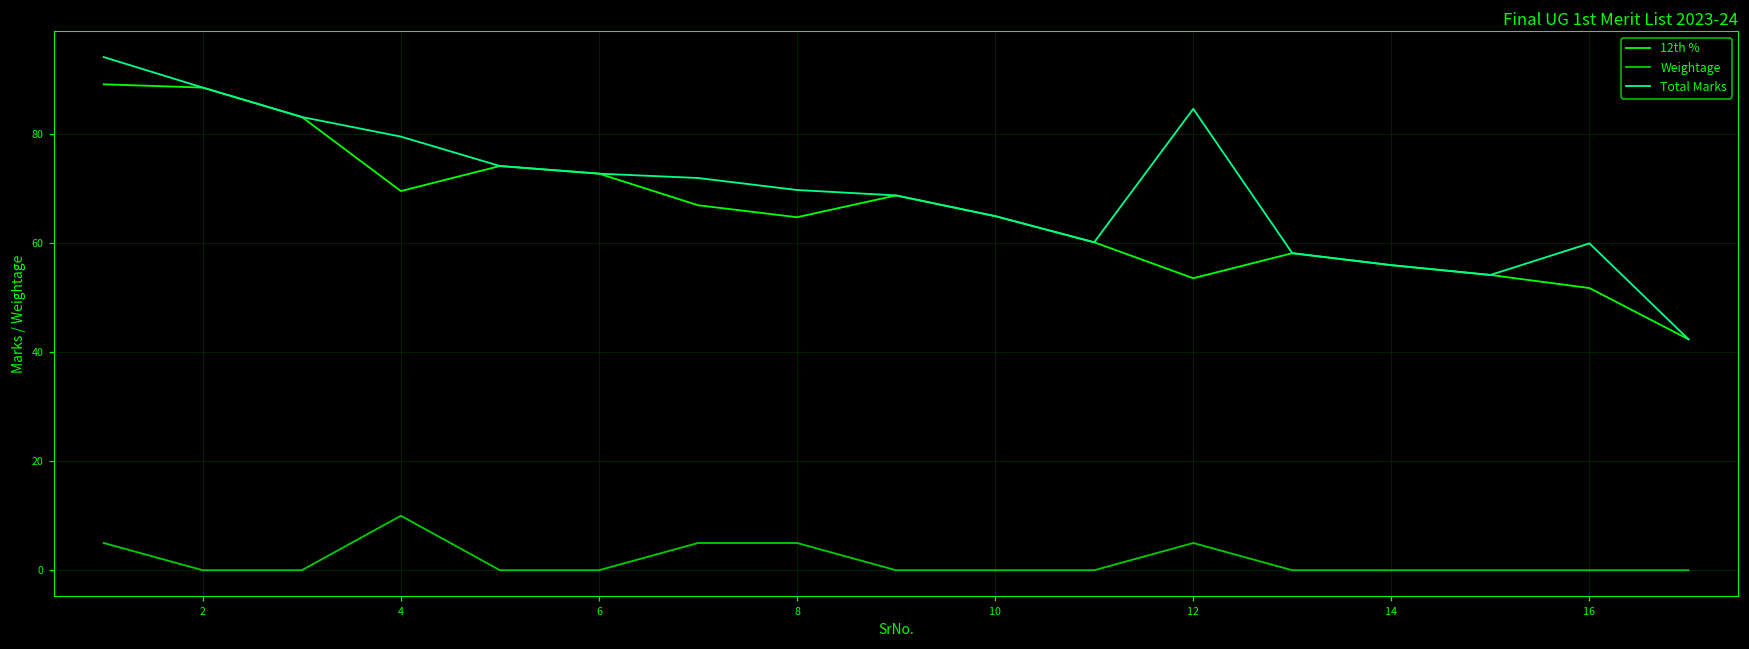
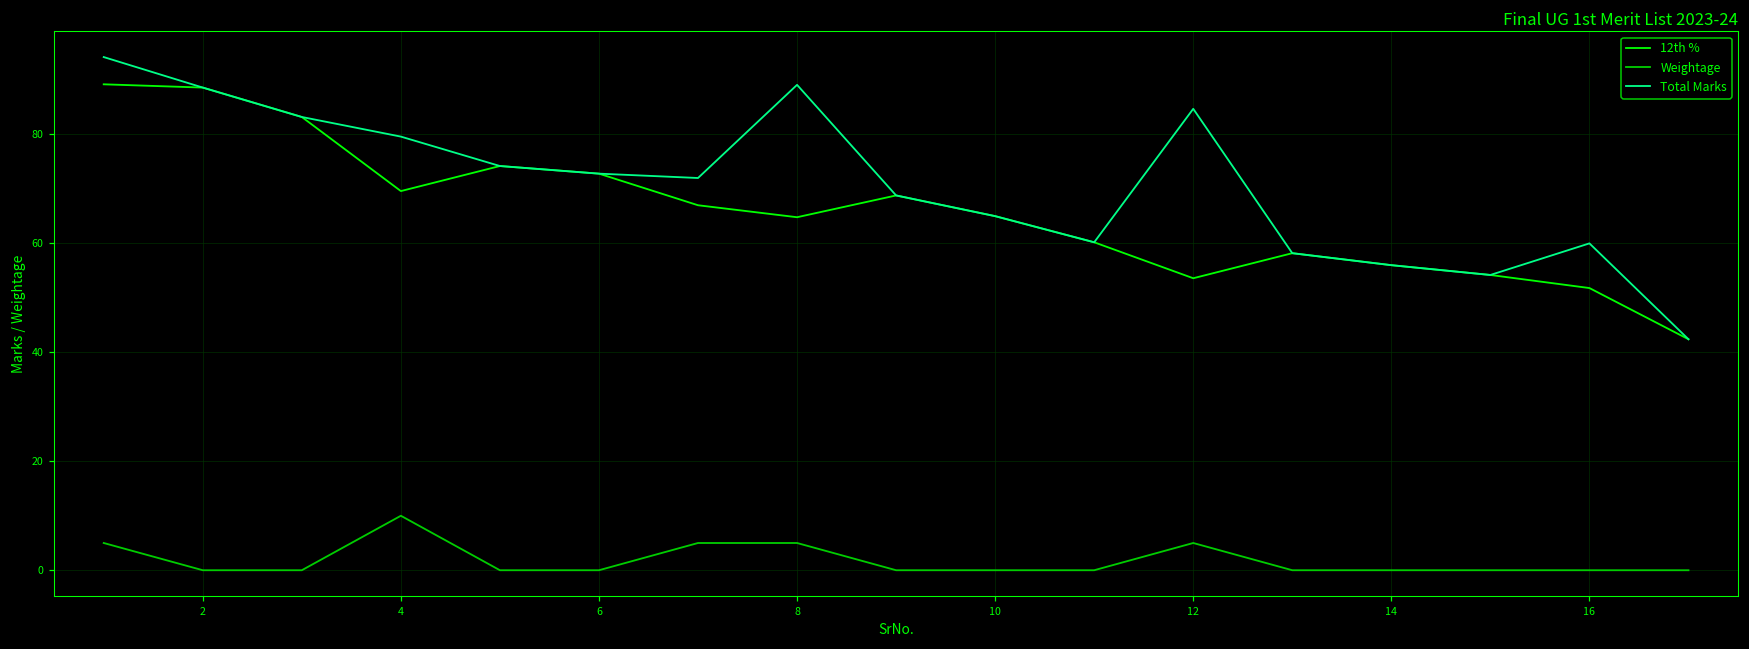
  {
    "Total Marks": {
      "4": 80,
-     "8": 70,
+     "8": 89,
      "12": 85,
      "16": 60
    }
  }
